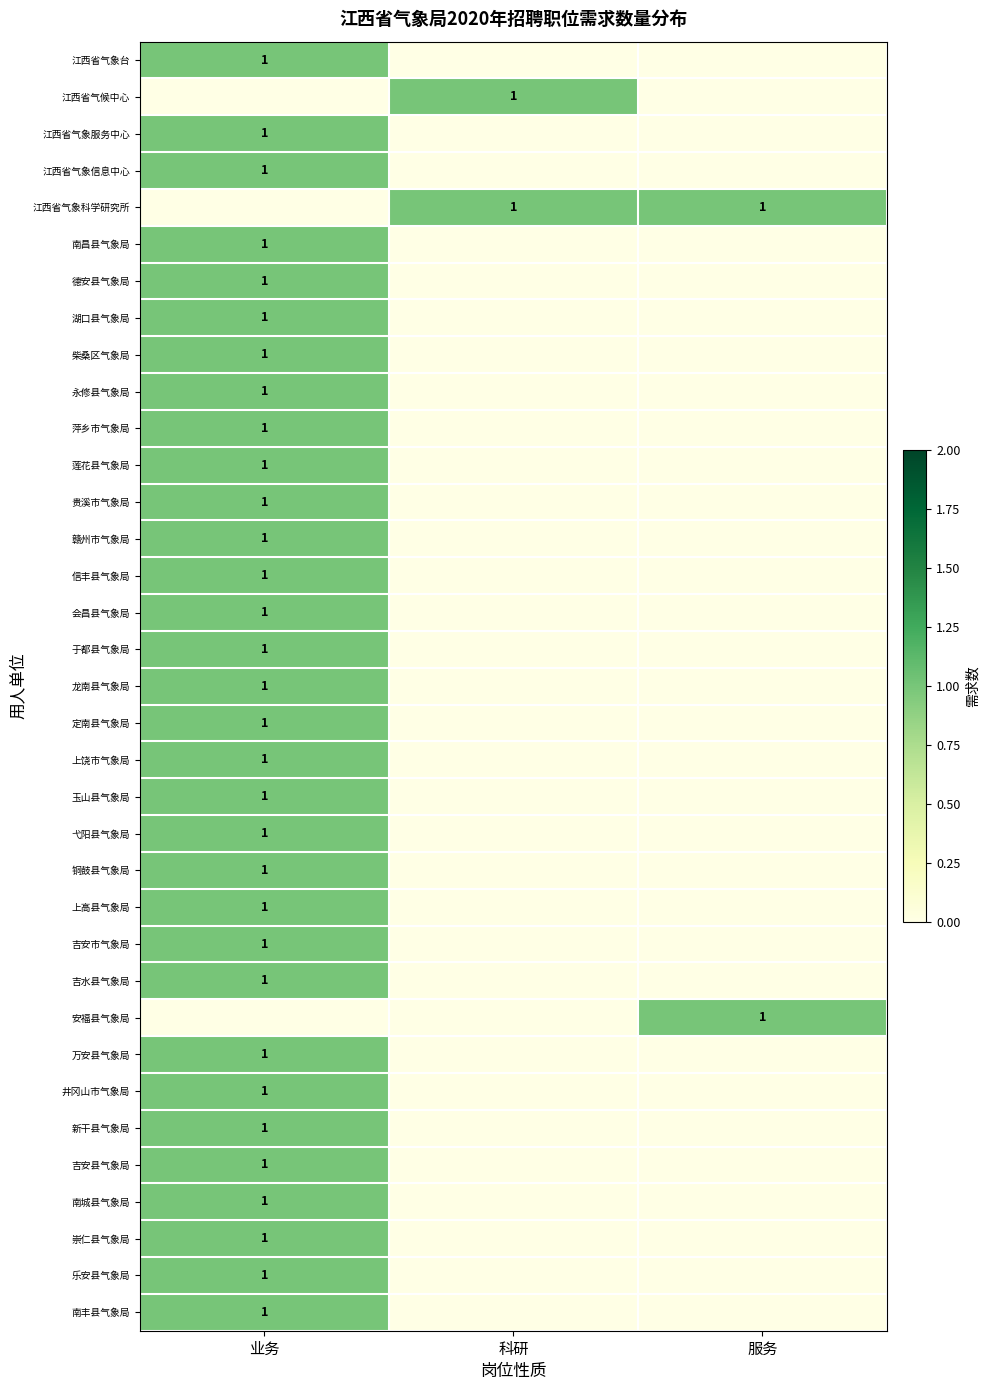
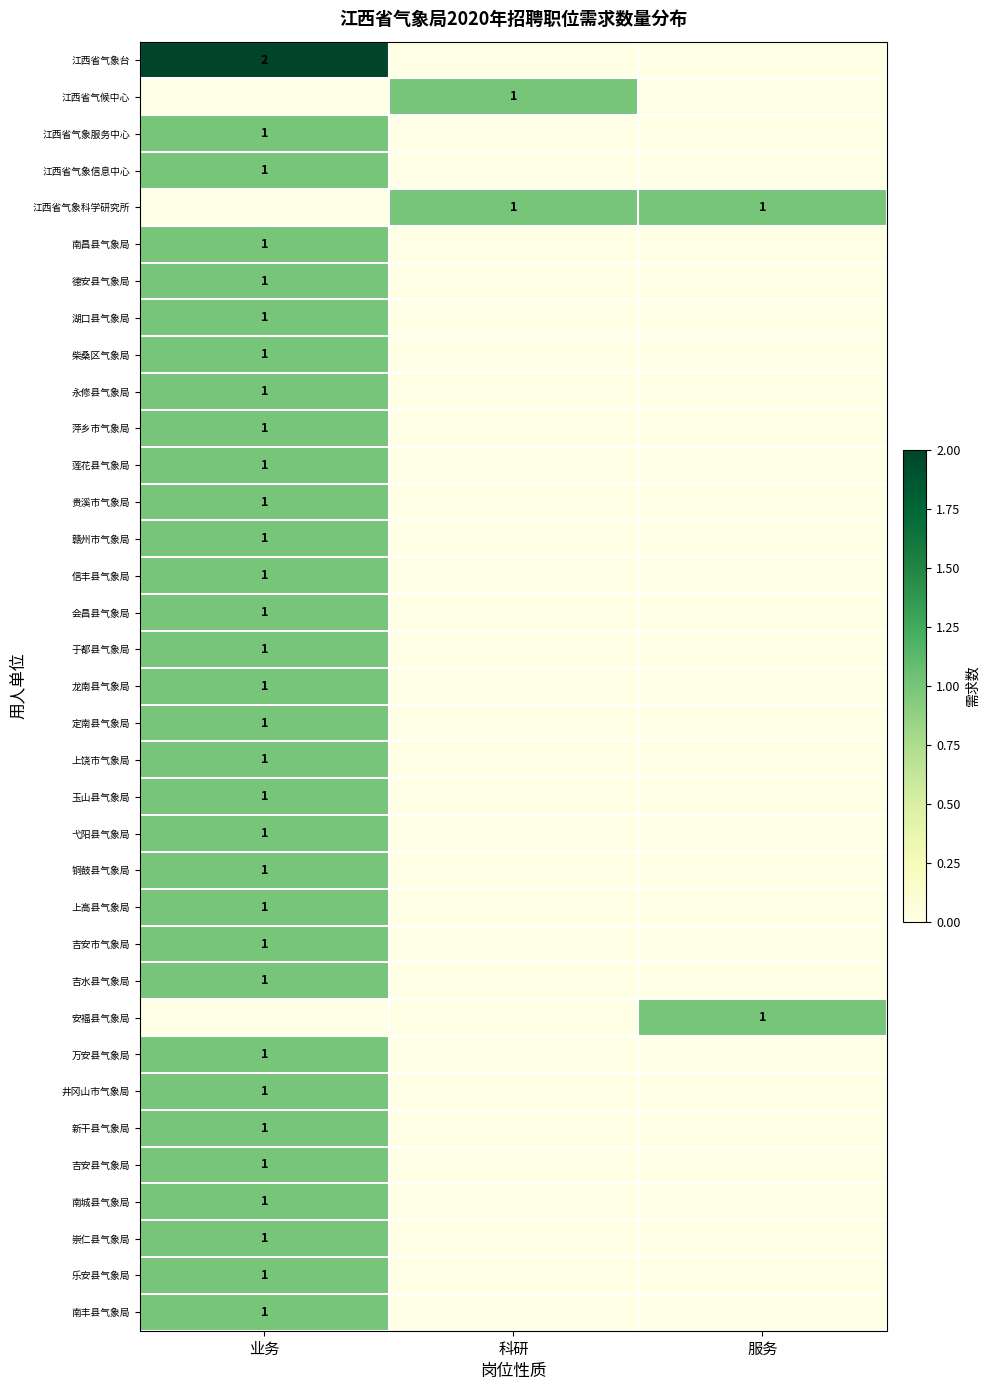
  {
    "江西省气象台": {
-     "业务": 1
+     "业务": 2
    },
    "江西省气候中心": {
      "科研": 1
    },
    "江西省气象服务中心": {
      "业务": 1
    },
    "江西省气象信息中心": {
      "业务": 1
    },
    "江西省气象科学研究所": {
      "科研": 1,
      "服务": 1
    },
    "南昌县气象局": {
      "业务": 1
    },
    "德安县气象局": {
      "业务": 1
    },
    "湖口县气象局": {
      "业务": 1
    },
    "柴桑区气象局": {
      "业务": 1
    },
    "永修县气象局": {
      "业务": 1
    },
    "萍乡市气象局": {
      "业务": 1
    },
    "莲花县气象局": {
      "业务": 1
    },
    "贵溪市气象局": {
      "业务": 1
    },
    "赣州市气象局": {
      "业务": 1
    },
    "信丰县气象局": {
      "业务": 1
    },
    "会昌县气象局": {
      "业务": 1
    },
    "于都县气象局": {
      "业务": 1
    },
    "龙南县气象局": {
      "业务": 1
    },
    "定南县气象局": {
      "业务": 1
    },
    "上饶市气象局": {
      "业务": 1
    },
    "玉山县气象局": {
      "业务": 1
    },
    "弋阳县气象局": {
      "业务": 1
    },
    "铜鼓县气象局": {
      "业务": 1
    },
    "上高县气象局": {
      "业务": 1
    },
    "吉安市气象局": {
      "业务": 1
    },
    "吉水县气象局": {
      "业务": 1
    },
    "安福县气象局": {
      "服务": 1
    },
    "万安县气象局": {
      "业务": 1
    },
    "井冈山市气象局": {
      "业务": 1
    },
    "新干县气象局": {
      "业务": 1
    },
    "吉安县气象局": {
      "业务": 1
    },
    "南城县气象局": {
      "业务": 1
    },
    "崇仁县气象局": {
      "业务": 1
    },
    "乐安县气象局": {
      "业务": 1
    },
    "南丰县气象局": {
      "业务": 1
    }
  }
